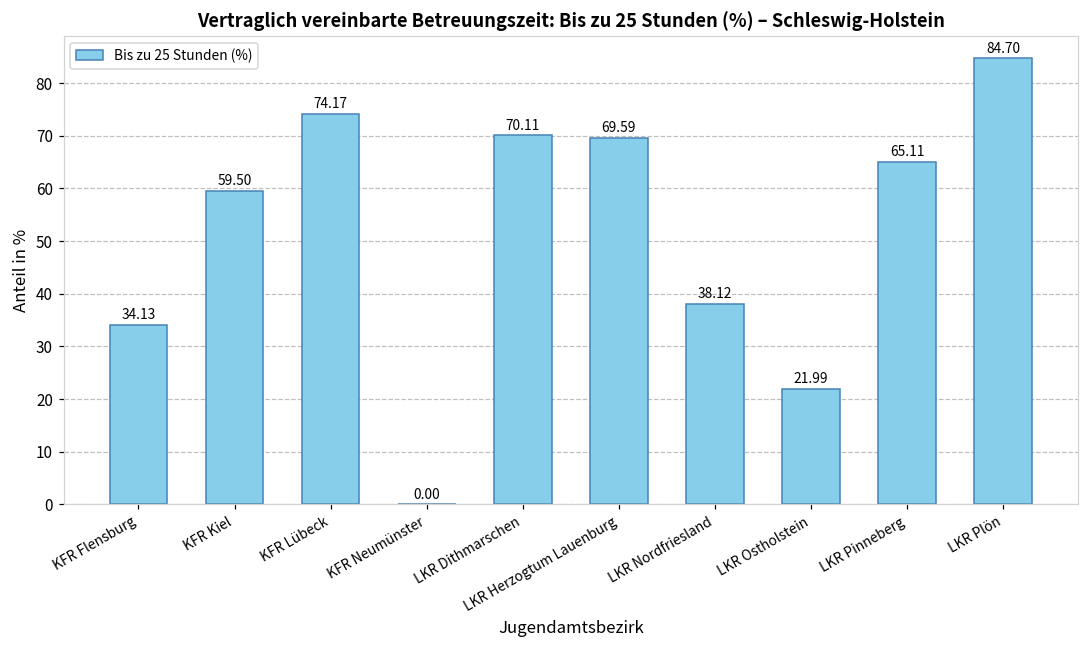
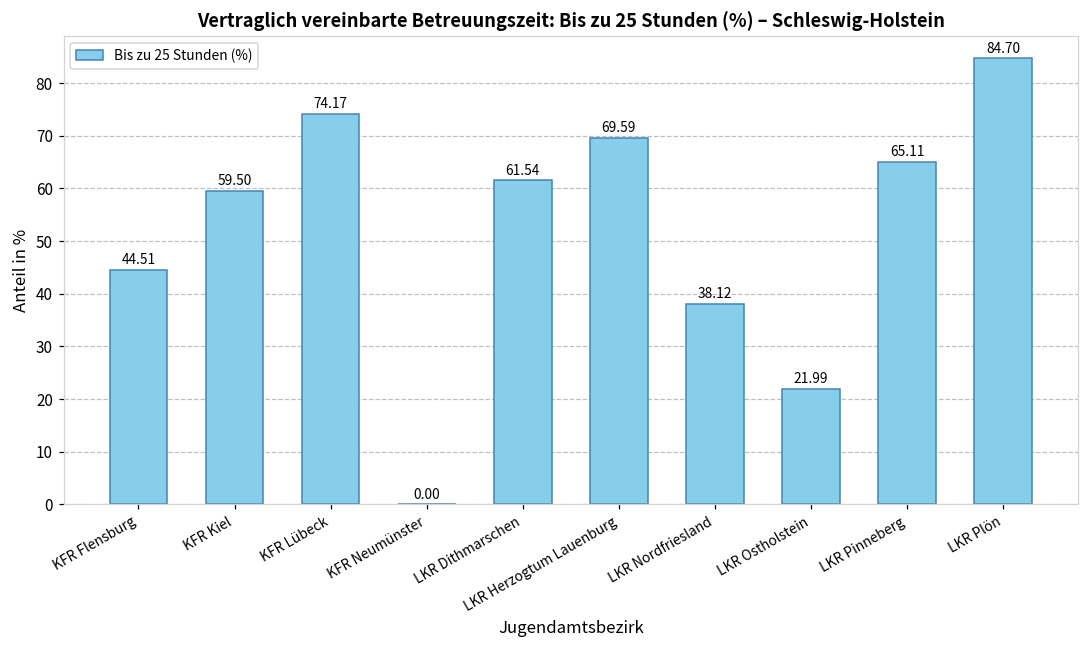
  {
-   "KFR Flensburg": 34.13,
+   "KFR Flensburg": 44.51,
    "KFR Kiel": 59.50,
    "KFR Lübeck": 74.17,
    "KFR Neumünster": 0.00,
-   "LKR Dithmarschen": 70.11,
+   "LKR Dithmarschen": 61.54,
    "LKR Herzogtum Lauenburg": 69.59,
    "LKR Nordfriesland": 38.12,
    "LKR Ostholstein": 21.99,
    "LKR Pinneberg": 65.11,
    "LKR Plön": 84.70
  }
